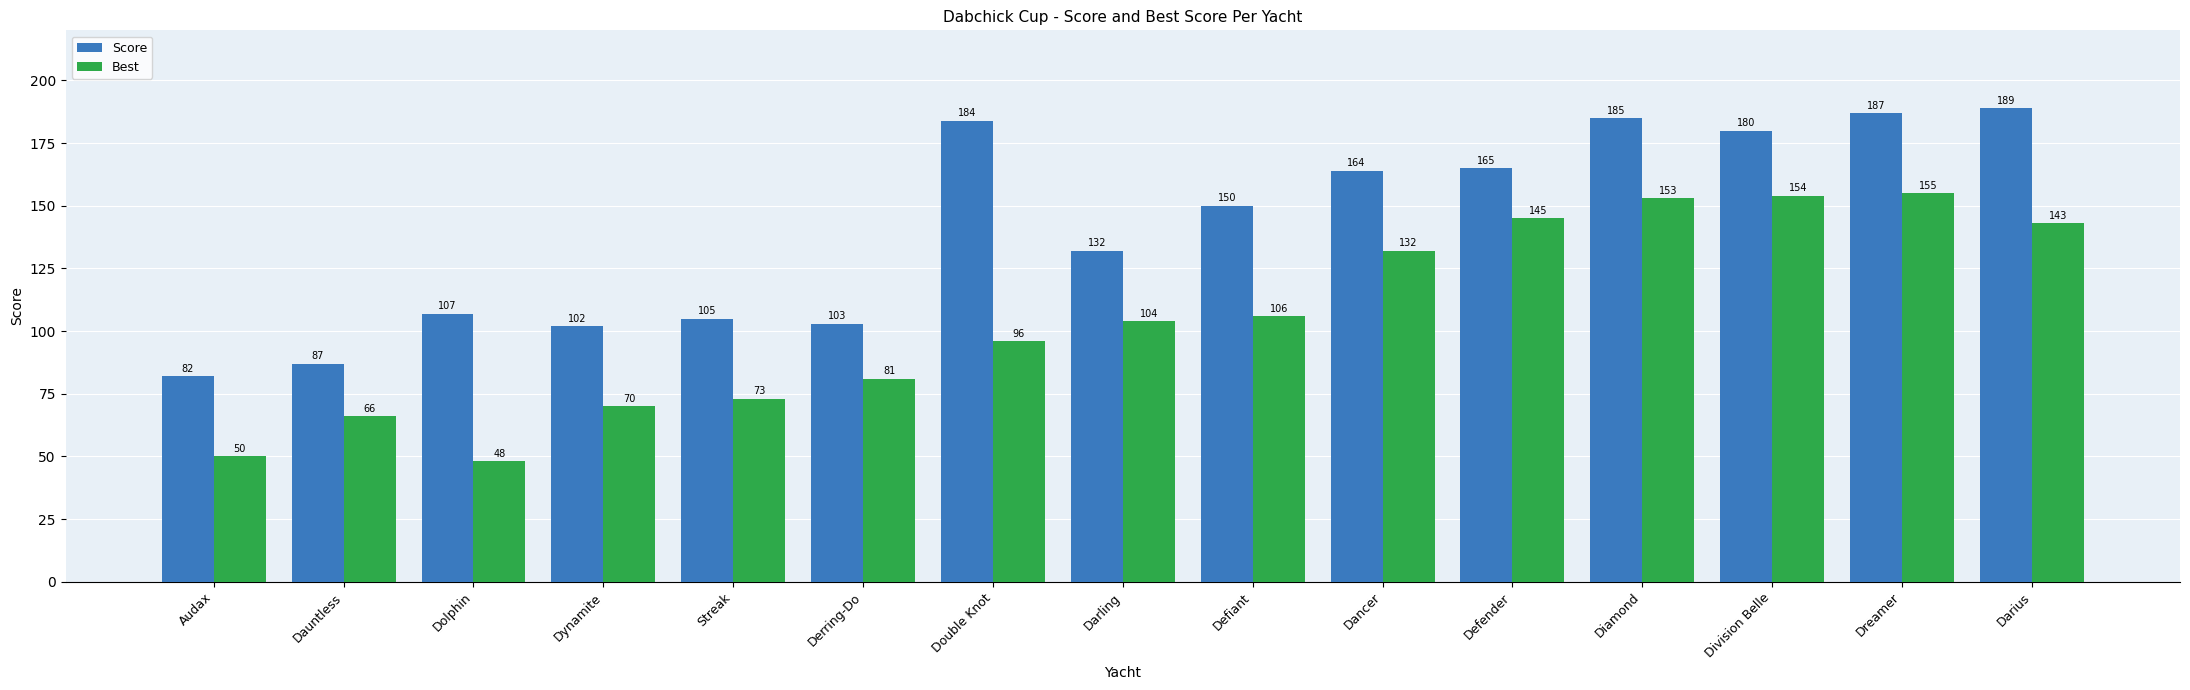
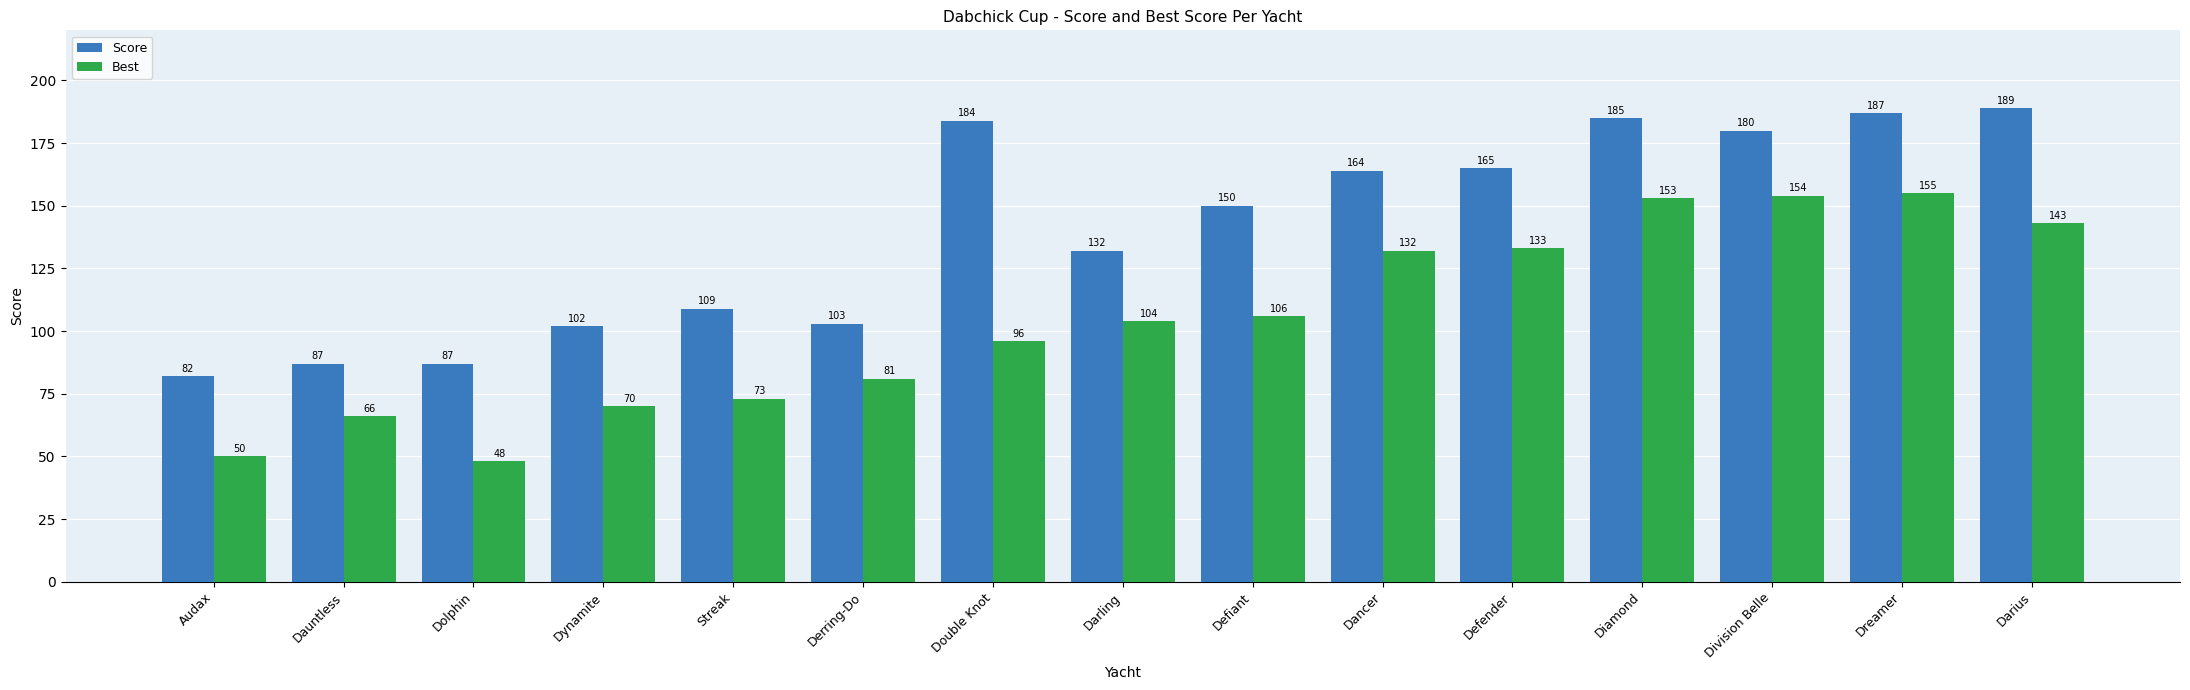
  {
    "Score": {
      "Audax": 82,
      "Dauntless": 87,
-     "Dolphin": 107,
+     "Dolphin": 87,
      "Dynamite": 102,
-     "Streak": 105,
+     "Streak": 109,
      "Derring-Do": 103,
      "Double Knot": 184,
      "Darling": 132,
      "Defiant": 150,
      "Dancer": 164,
      "Defender": 165,
      "Diamond": 185,
      "Division Belle": 180,
      "Dreamer": 187,
      "Darius": 189
    },
    "Best": {
      "Audax": 50,
      "Dauntless": 66,
      "Dolphin": 48,
      "Dynamite": 70,
      "Streak": 73,
      "Derring-Do": 81,
      "Double Knot": 96,
      "Darling": 104,
      "Defiant": 106,
      "Dancer": 132,
-     "Defender": 145,
+     "Defender": 133,
      "Diamond": 153,
      "Division Belle": 154,
      "Dreamer": 155,
      "Darius": 143
    }
  }
